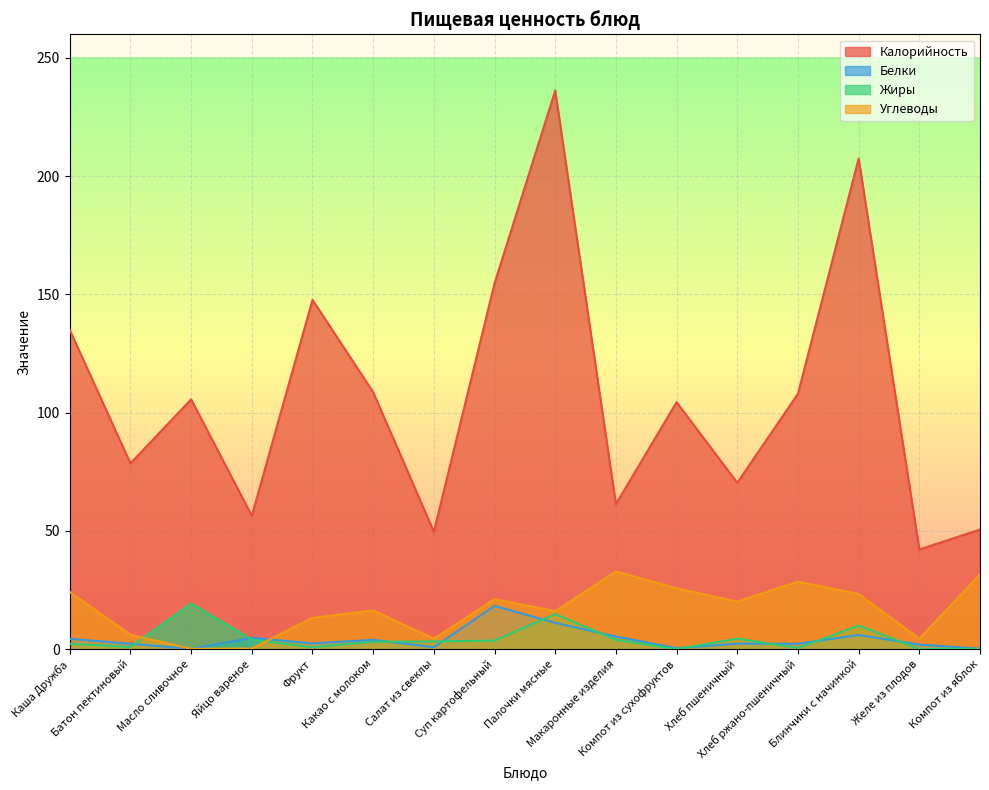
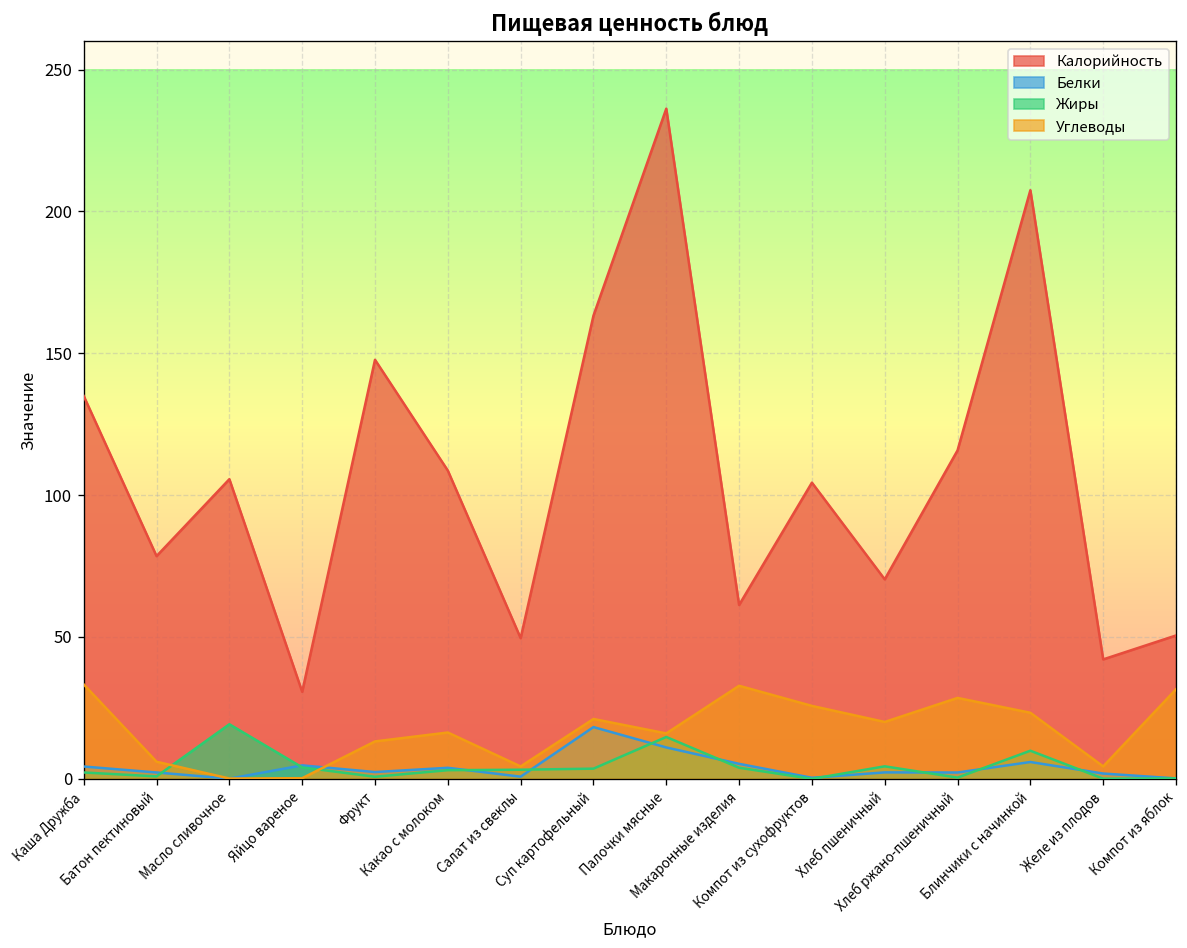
  {
    "Калорийность": {
      "Каша Дружба": 135,
      "Батон пектиновый": 79,
      "Масло сливочное": 106,
-     "Яйцо вареное": 56,
+     "Яйцо вареное": 31,
      "Фрукт": 148,
      "Какао с молоком": 109,
      "Салат из свеклы": 50,
-     "Суп картофельный": 155,
+     "Суп картофельный": 163,
      "Палочки мясные": 236,
      "Макаронные изделия": 61,
      "Компот из сухофруктов": 104,
      "Хлеб пшеничный": 70,
-     "Хлеб ржано-пшеничный": 108,
+     "Хлеб ржано-пшеничный": 116,
      "Блинчики с начинкой": 207,
      "Желе из плодов": 42,
      "Компот из яблок": 51
    },
    "Белки": {
      "Каша Дружба": 4,
      "Батон пектиновый": 2,
      "Фрукт": 2,
      "Салат из свеклы": 1,
      "Суп картофельный": 18,
      "Палочки мясные": 11,
      "Макаронные изделия": 5,
      "Хлеб пшеничный": 2,
      "Хлеб ржано-пшеничный": 2,
      "Блинчики с начинкой": 6,
      "Желе из плодов": 2
    },
    "Жиры": {
      "Каша Дружба": 2,
      "Батон пектиновый": 1,
      "Масло сливочное": 19,
      "Фрукт": 1,
      "Салат из свеклы": 3,
      "Суп картофельный": 4,
      "Палочки мясные": 15,
      "Макаронные изделия": 4,
      "Хлеб пшеничный": 4,
      "Хлеб ржано-пшеничный": 0,
      "Блинчики с начинкой": 10,
      "Желе из плодов": 0
    },
    "Углеводы": {
-     "Каша Дружба": 24,
+     "Каша Дружба": 33,
      "Батон пектиновый": 6,
      "Яйцо вареное": 0,
      "Фрукт": 13,
      "Какао с молоком": 16,
      "Салат из свеклы": 4,
      "Суп картофельный": 21,
      "Палочки мясные": 16,
      "Макаронные изделия": 33,
      "Компот из сухофруктов": 26,
      "Хлеб пшеничный": 20,
      "Хлеб ржано-пшеничный": 29,
      "Блинчики с начинкой": 23,
      "Желе из плодов": 4,
      "Компот из яблок": 32
    }
  }
